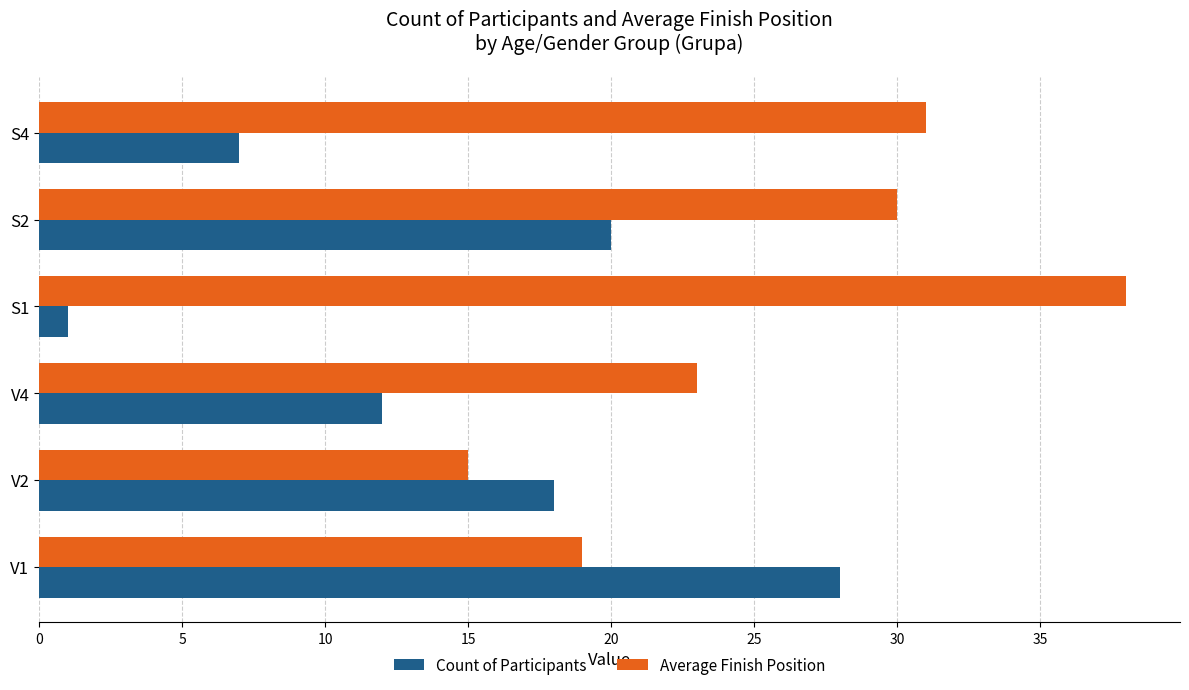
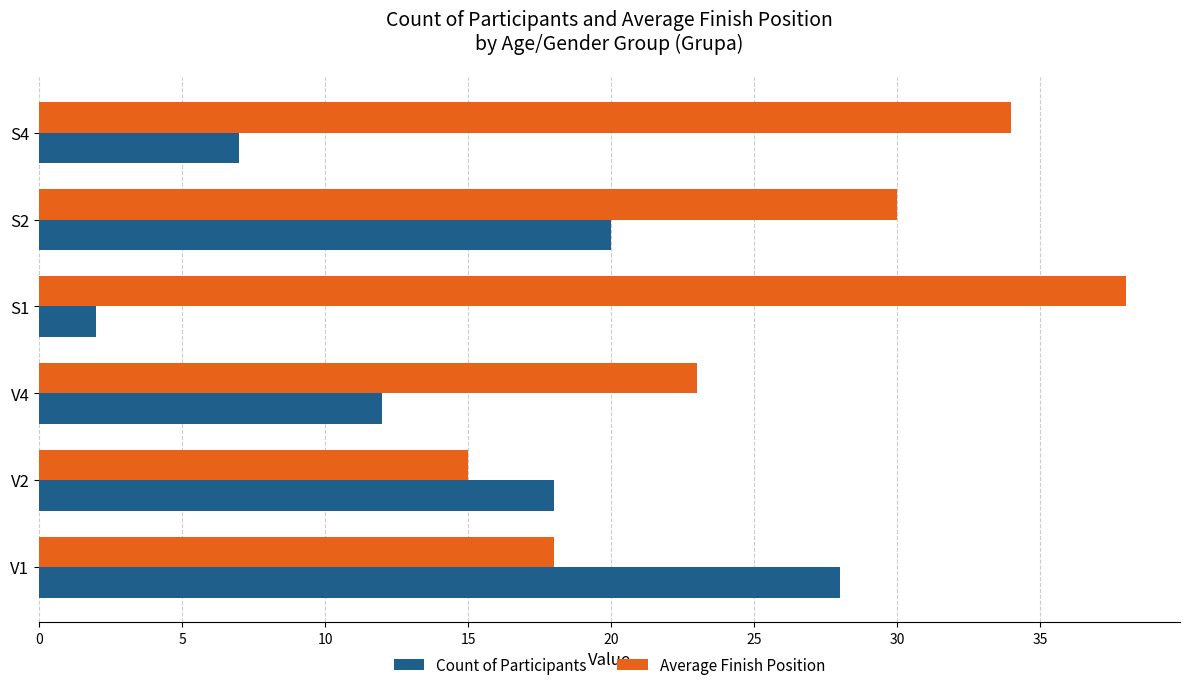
  {
    "Count of Participants": {
      "S4": 7,
      "S2": 20,
-     "S1": 1,
+     "S1": 2,
      "V4": 12,
      "V2": 18,
      "V1": 28
    },
    "Average Finish Position": {
-     "S4": 31,
+     "S4": 34,
      "S2": 30,
      "S1": 38,
      "V4": 23,
      "V2": 15,
-     "V1": 19
+     "V1": 18
    }
  }
